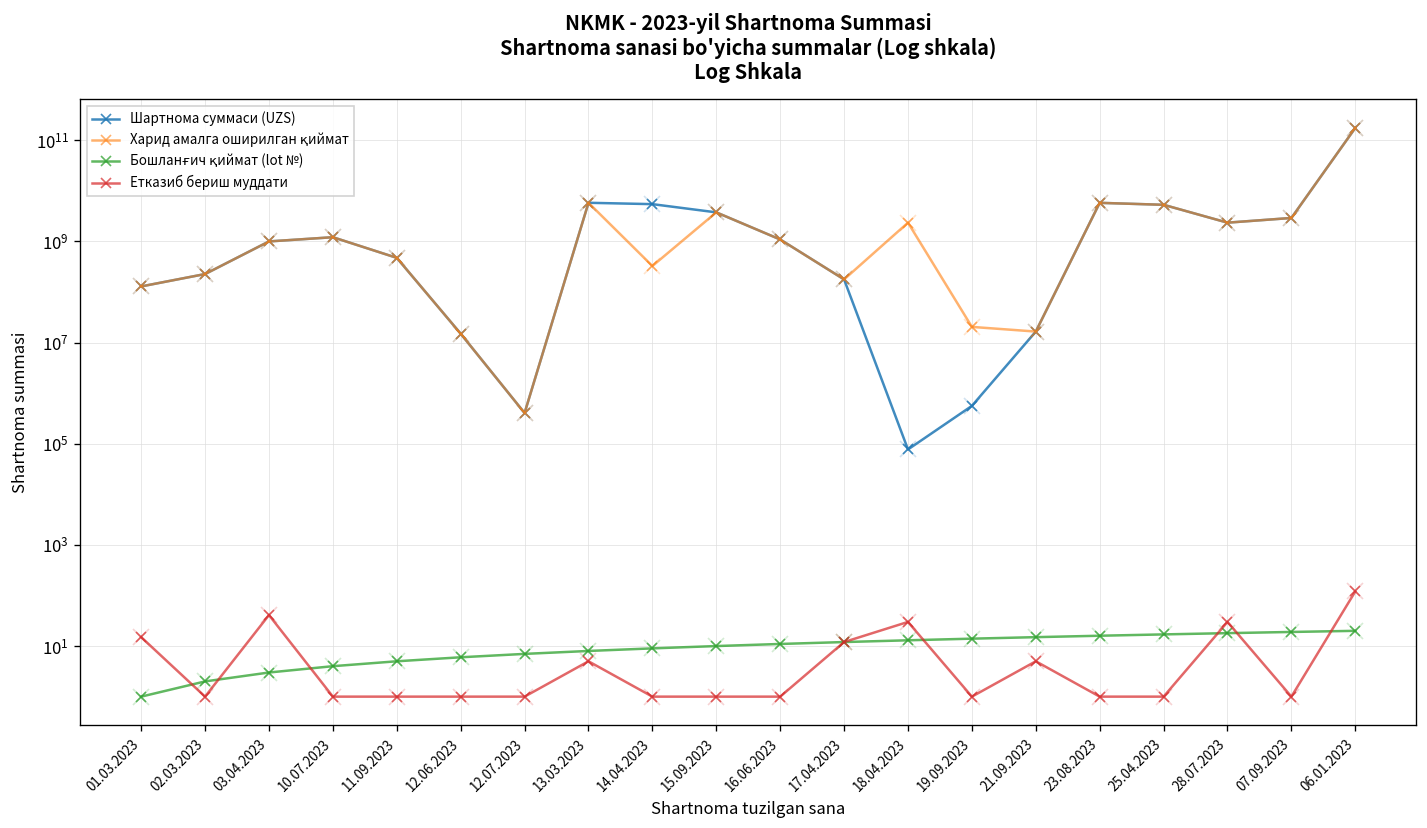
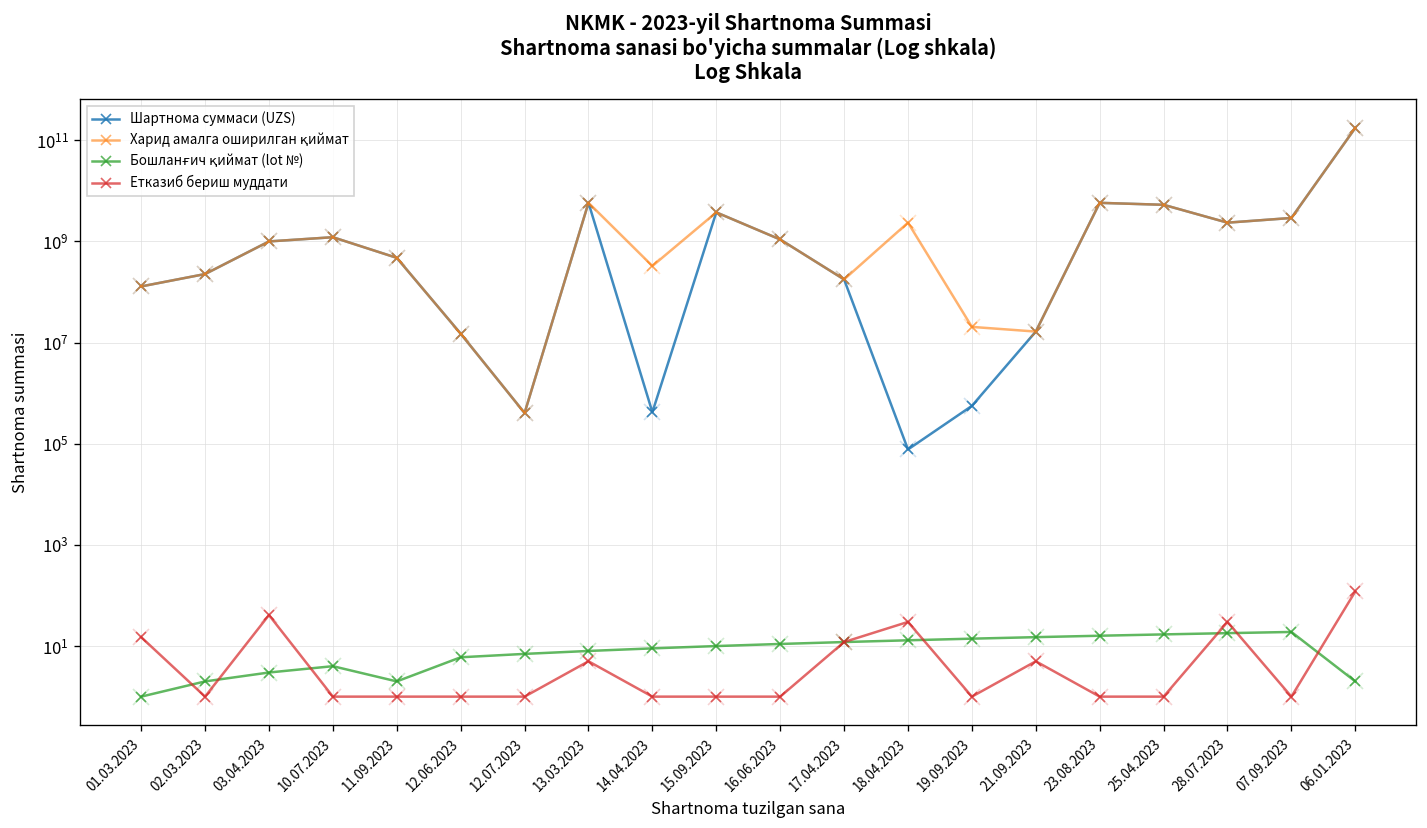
  {
    "Шартнома суммаси (UZS)": {
-     "14.04.2023": 5000000000,
+     "14.04.2023": 400000,
      "18.04.2023": 80000,
      "19.09.2023": 600000
    },
    "Харид амалга оширилган қиймат": {
      "14.04.2023": 300000000,
      "18.04.2023": 2000000000,
      "19.09.2023": 20000000
    },
    "Бошланғич қиймат (lot №)": {
      "01.03.2023": 1,
      "02.03.2023": 2,
      "03.04.2023": 3,
      "10.07.2023": 4,
-     "11.09.2023": 5,
+     "11.09.2023": 2,
      "12.06.2023": 6,
      "12.07.2023": 7,
      "13.03.2023": 8,
      "14.04.2023": 9,
      "15.09.2023": 10,
      "16.06.2023": 11,
      "18.04.2023": 13,
      "19.09.2023": 14,
      "21.09.2023": 15,
      "23.08.2023": 16,
      "25.04.2023": 17,
      "28.07.2023": 18,
      "07.09.2023": 20,
-     "06.01.2023": 20
+     "06.01.2023": 2
    },
    "Етказиб бериш муддати": {
      "01.03.2023": 15,
      "02.03.2023": 1,
      "03.04.2023": 40,
      "10.07.2023": 1,
      "11.09.2023": 1,
      "12.06.2023": 1,
      "12.07.2023": 1,
      "13.03.2023": 5,
      "14.04.2023": 1,
      "15.09.2023": 1,
      "16.06.2023": 1,
      "18.04.2023": 30,
      "19.09.2023": 1,
      "21.09.2023": 5,
      "23.08.2023": 1,
      "25.04.2023": 1,
      "28.07.2023": 30,
      "07.09.2023": 1,
      "06.01.2023": 120
    }
  }
